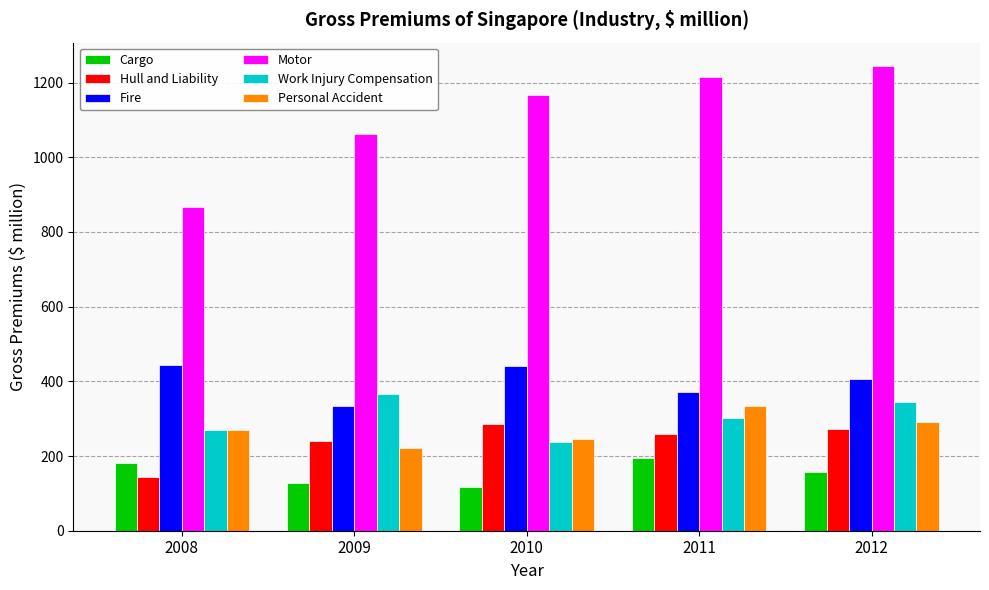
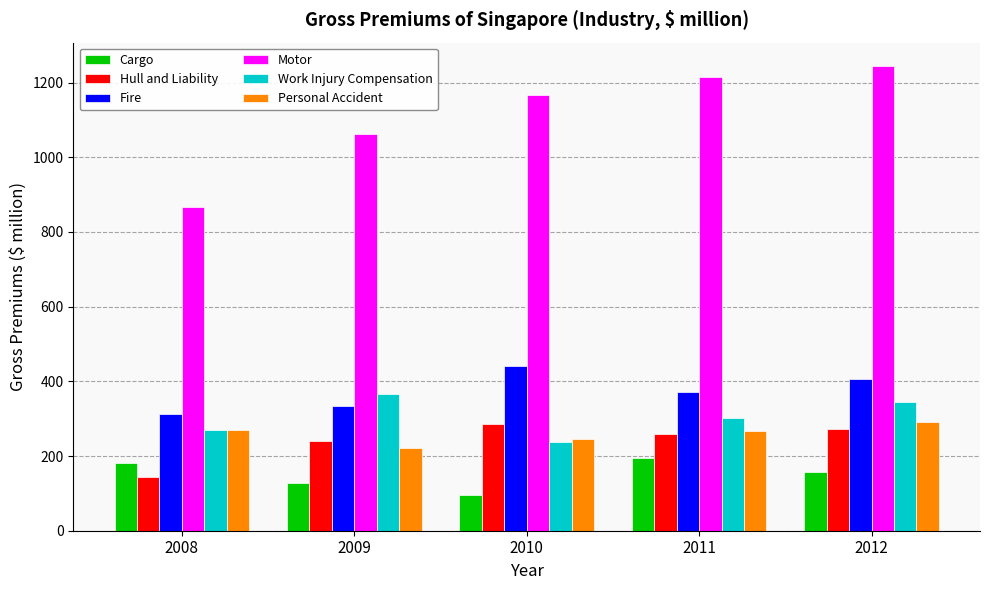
  {
    "Cargo": {
      "2008": 180,
      "2009": 130,
-     "2010": 120,
+     "2010": 90,
      "2011": 190,
      "2012": 160
    },
    "Hull and Liability": {
      "2008": 140,
      "2009": 240,
      "2010": 290,
      "2011": 260,
      "2012": 270
    },
    "Fire": {
-     "2008": 440,
+     "2008": 310,
      "2009": 340,
      "2010": 440,
      "2011": 370,
      "2012": 410
    },
    "Motor": {
      "2008": 870,
      "2009": 1060,
      "2010": 1170,
      "2011": 1210,
      "2012": 1240
    },
    "Work Injury Compensation": {
      "2008": 270,
      "2009": 370,
      "2010": 240,
      "2011": 300,
      "2012": 340
    },
    "Personal Accident": {
      "2008": 270,
      "2009": 220,
      "2010": 240,
-     "2011": 330,
+     "2011": 270,
      "2012": 290
    }
  }
